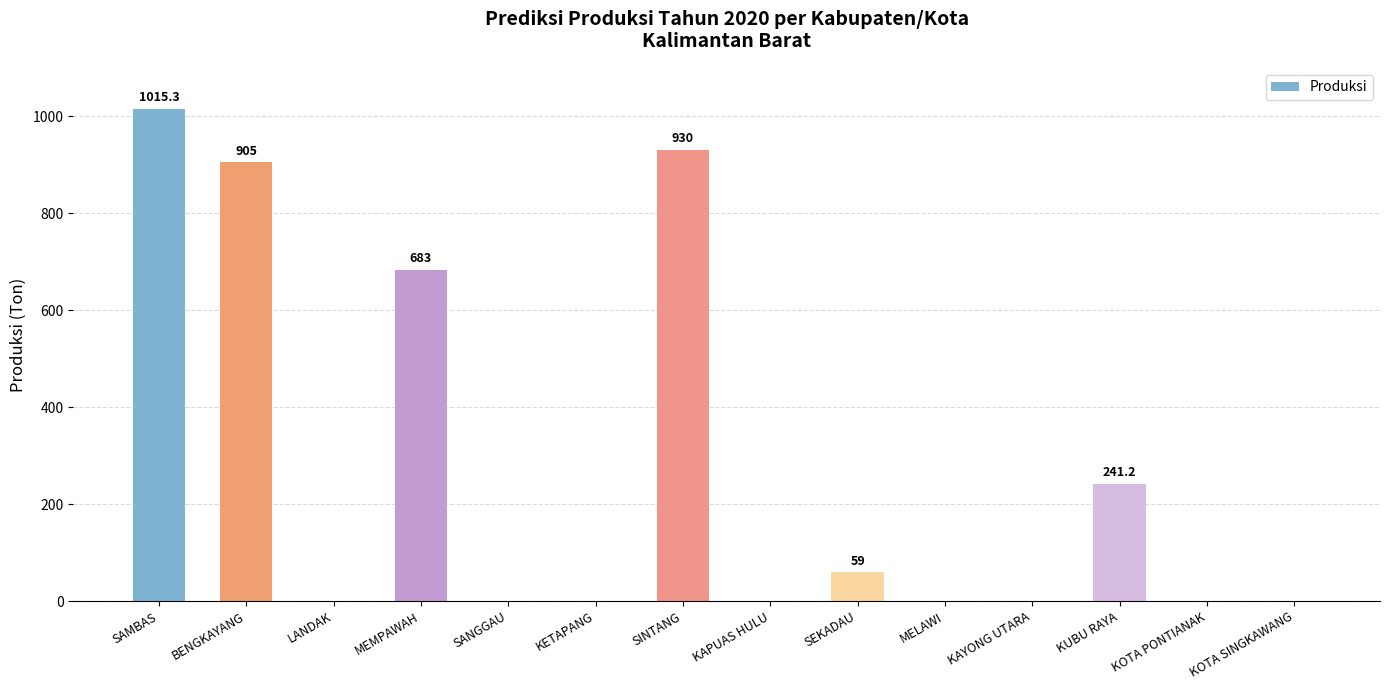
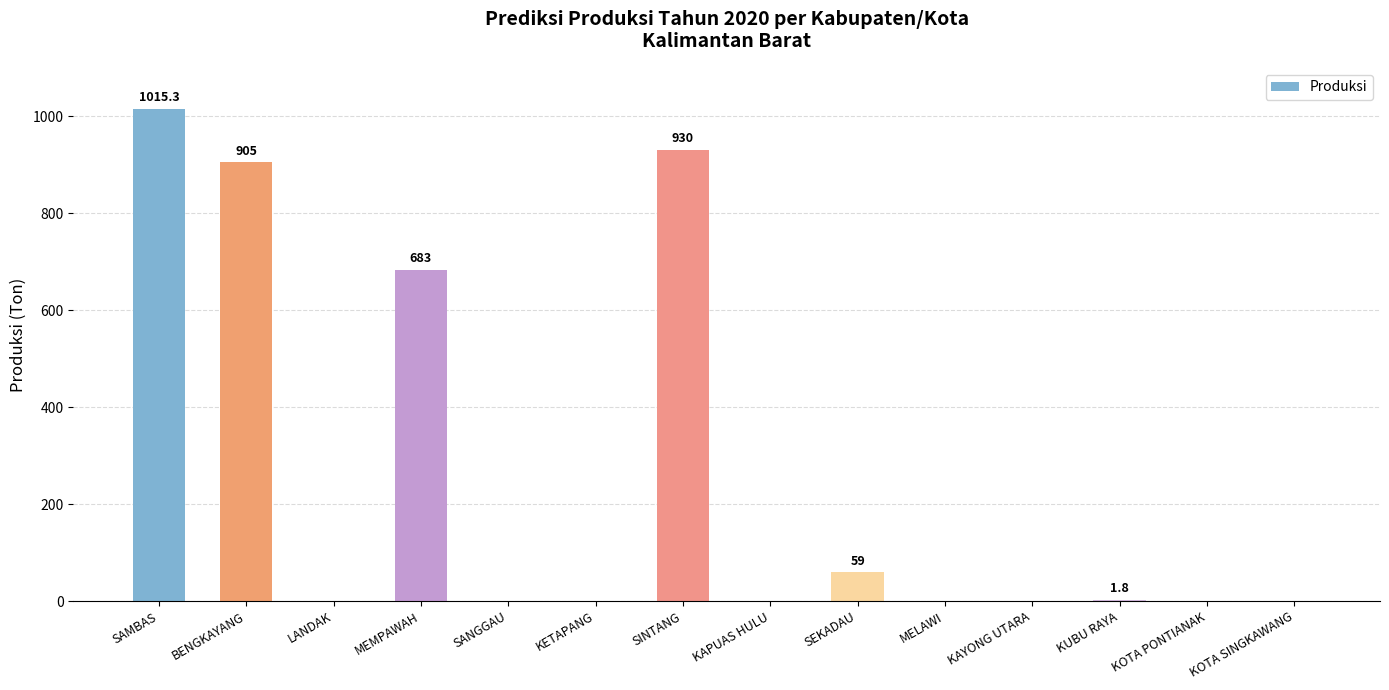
  {
    "SAMBAS": 1015.3,
    "BENGKAYANG": 905,
    "MEMPAWAH": 683,
    "SINTANG": 930,
    "SEKADAU": 59,
-   "KUBU RAYA": 241.2
+   "KUBU RAYA": 1.8
  }
